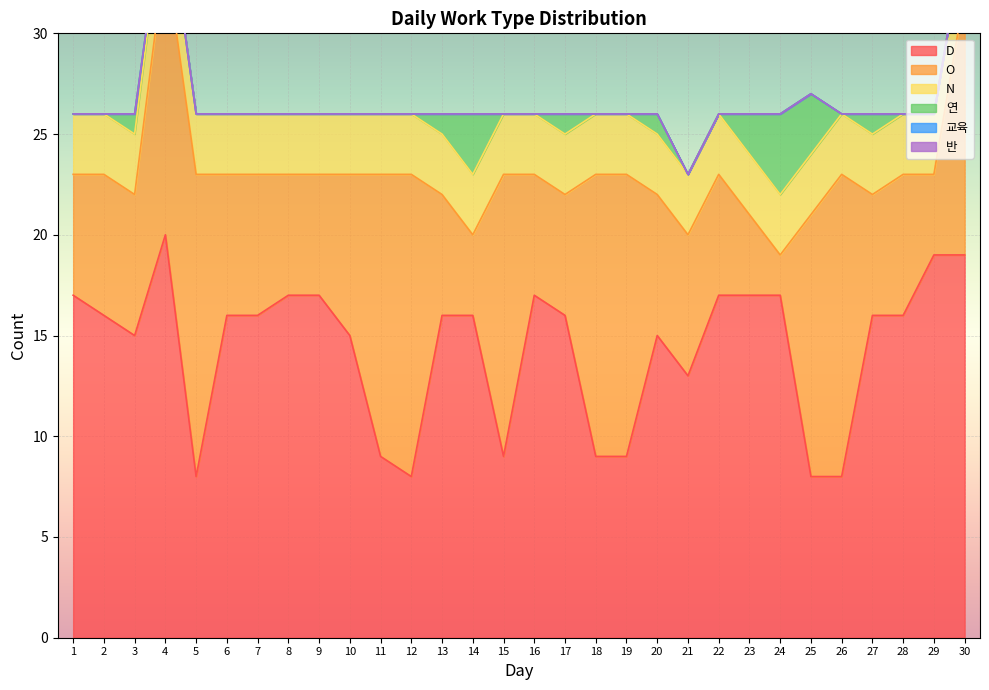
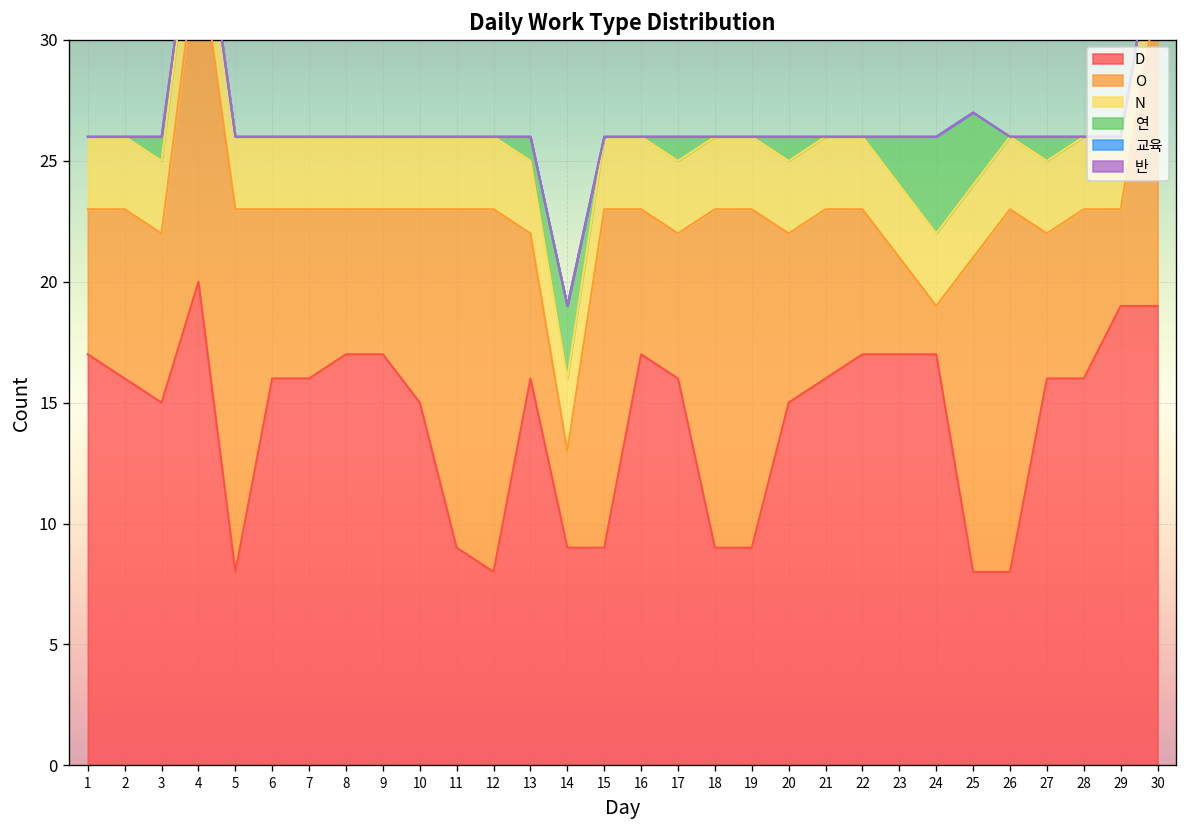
  {
    "D": {
      "1": 17,
      "2": 16,
      "3": 15,
      "4": 20,
      "5": 8,
      "6": 16,
      "7": 16,
      "8": 17,
      "9": 17,
      "10": 15,
      "11": 9,
      "12": 8,
      "13": 16,
-     "14": 16,
+     "14": 9,
      "15": 9,
      "16": 17,
      "17": 16,
      "18": 9,
      "19": 9,
      "20": 15,
-     "21": 13,
+     "21": 16,
      "22": 17,
      "23": 17,
      "24": 17,
      "25": 8,
      "26": 8,
      "27": 16,
      "28": 16,
      "29": 19,
      "30": 19
    },
    "O": {
      "1": 6,
      "2": 7,
      "3": 7,
      "5": 15,
      "6": 7,
      "7": 7,
      "8": 6,
      "9": 6,
      "10": 8,
      "11": 14,
      "12": 15,
      "13": 6,
      "14": 4,
      "15": 14,
      "16": 6,
      "17": 6,
      "18": 14,
      "19": 14,
      "20": 7,
      "21": 7,
      "22": 6,
      "23": 4,
      "24": 2,
      "25": 13,
      "26": 15,
      "27": 6,
      "28": 7,
      "29": 4
    },
    "N": {
      "3": 3,
      "13": 3,
      "14": 3,
      "17": 3,
      "20": 3,
      "23": 3,
      "24": 3,
      "25": 3,
      "27": 3
    }
  }
